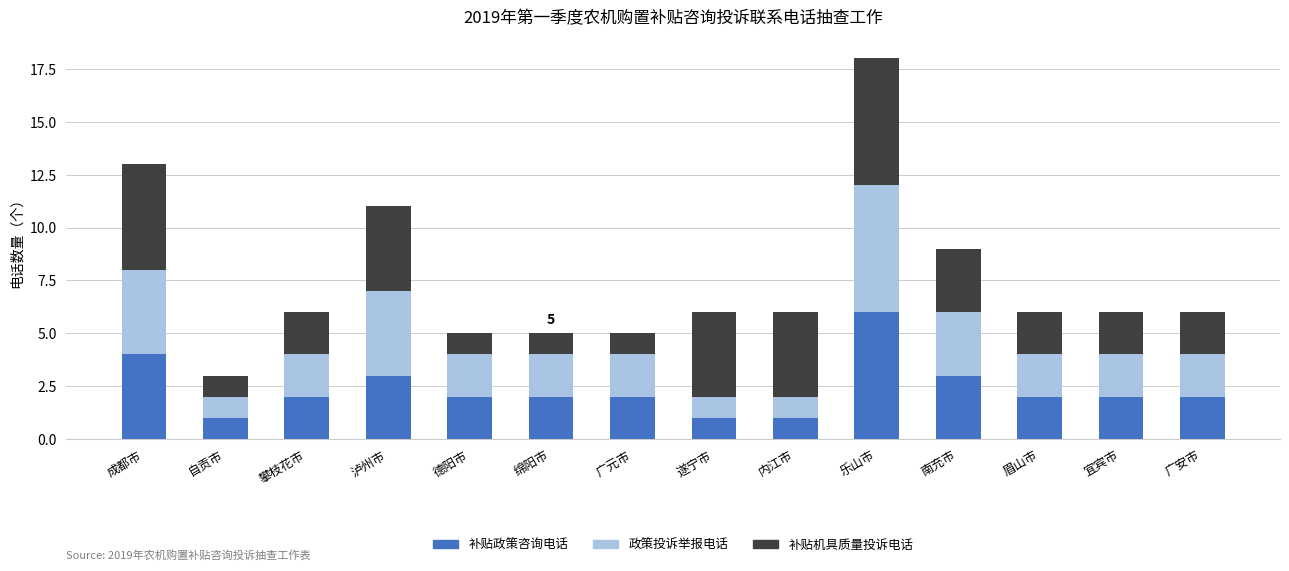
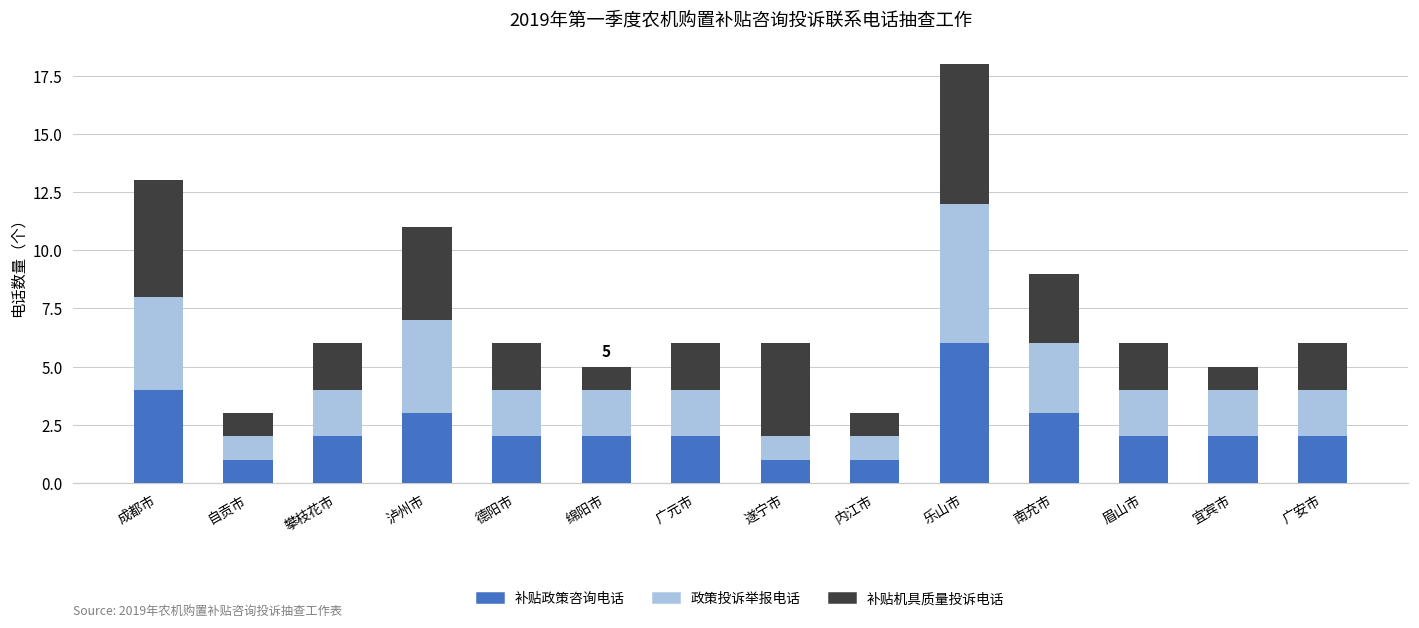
  {
    "补贴政策咨询电话": {
      "成都市": 4,
      "自贡市": 1,
      "攀枝花市": 2,
      "泸州市": 3,
      "德阳市": 2,
      "绵阳市": 2,
      "广元市": 2,
      "遂宁市": 1,
      "内江市": 1,
      "乐山市": 6,
      "南充市": 3,
      "眉山市": 2,
      "宜宾市": 2,
      "广安市": 2
    },
    "政策投诉举报电话": {
      "成都市": 4,
      "自贡市": 1,
      "攀枝花市": 2,
      "泸州市": 4,
      "德阳市": 2,
      "绵阳市": 2,
      "广元市": 2,
      "遂宁市": 1,
      "内江市": 1,
      "乐山市": 6,
      "南充市": 3,
      "眉山市": 2,
      "宜宾市": 2,
      "广安市": 2
    },
    "补贴机具质量投诉电话": {
      "成都市": 5,
      "自贡市": 1,
      "攀枝花市": 2,
      "泸州市": 4,
-     "德阳市": 1,
-     "广元市": 1,
+     "德阳市": 2,
+     "广元市": 2,
      "遂宁市": 4,
-     "内江市": 4,
+     "内江市": 1,
      "乐山市": 6,
      "南充市": 3,
      "眉山市": 2,
-     "宜宾市": 2,
+     "宜宾市": 1,
      "广安市": 2
    }
  }
